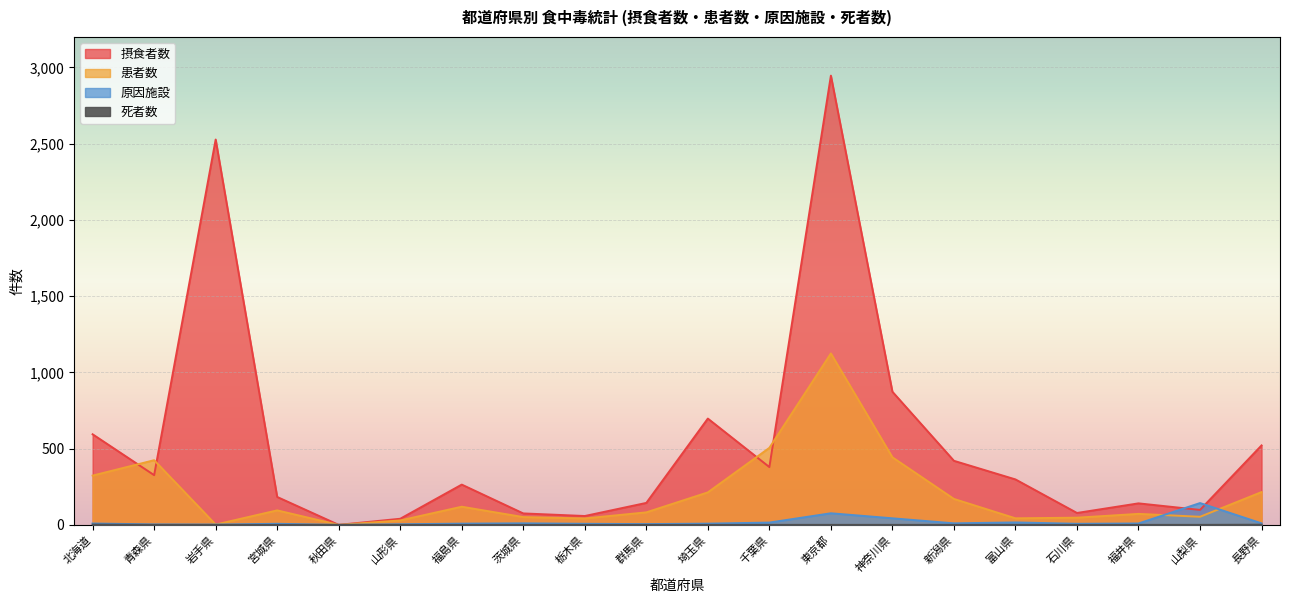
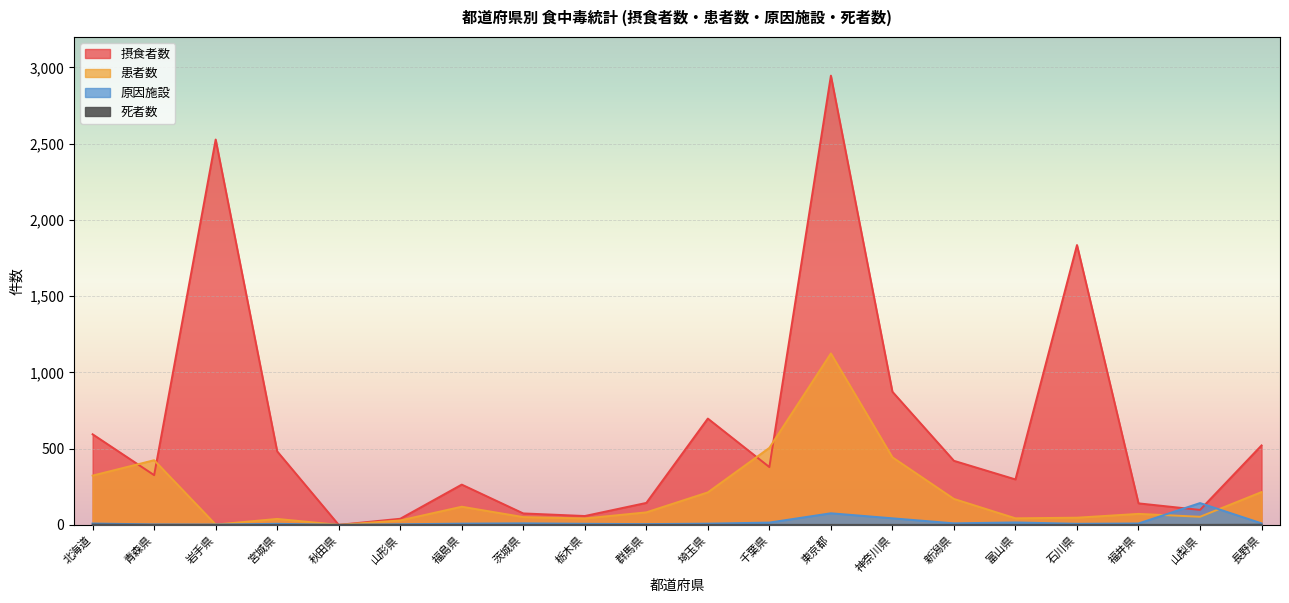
  {
    "摂食者数": {
      "北海道": "590",
      "青森県": "330",
      "岩手県": "2,530",
-     "宮城県": "180",
+     "宮城県": "480",
      "福島県": "260",
      "茨城県": "80",
      "群馬県": "140",
      "埼玉県": "700",
      "千葉県": "380",
      "東京都": "2,950",
      "神奈川県": "870",
      "新潟県": "420",
      "富山県": "300",
-     "石川県": "80",
+     "石川県": "1,840",
      "福井県": "140",
      "山梨県": "100",
      "長野県": "520"
    },
    "患者数": {
      "北海道": "320",
      "青森県": "420",
-     "宮城県": "100",
+     "宮城県": "40",
      "福島県": "120",
      "茨城県": "50",
      "群馬県": "80",
      "埼玉県": "210",
      "千葉県": "510",
      "東京都": "1,120",
      "神奈川県": "440",
      "新潟県": "170",
      "富山県": "40",
      "石川県": "50",
      "福井県": "70",
      "山梨県": "50",
      "長野県": "220"
    },
    "原因施設": {
      "東京都": "80",
      "神奈川県": "40",
      "山梨県": "140"
    },
    "死者数": {
      "東京都": "0",
      "神奈川県": "0",
      "山梨県": "0"
    }
  }
